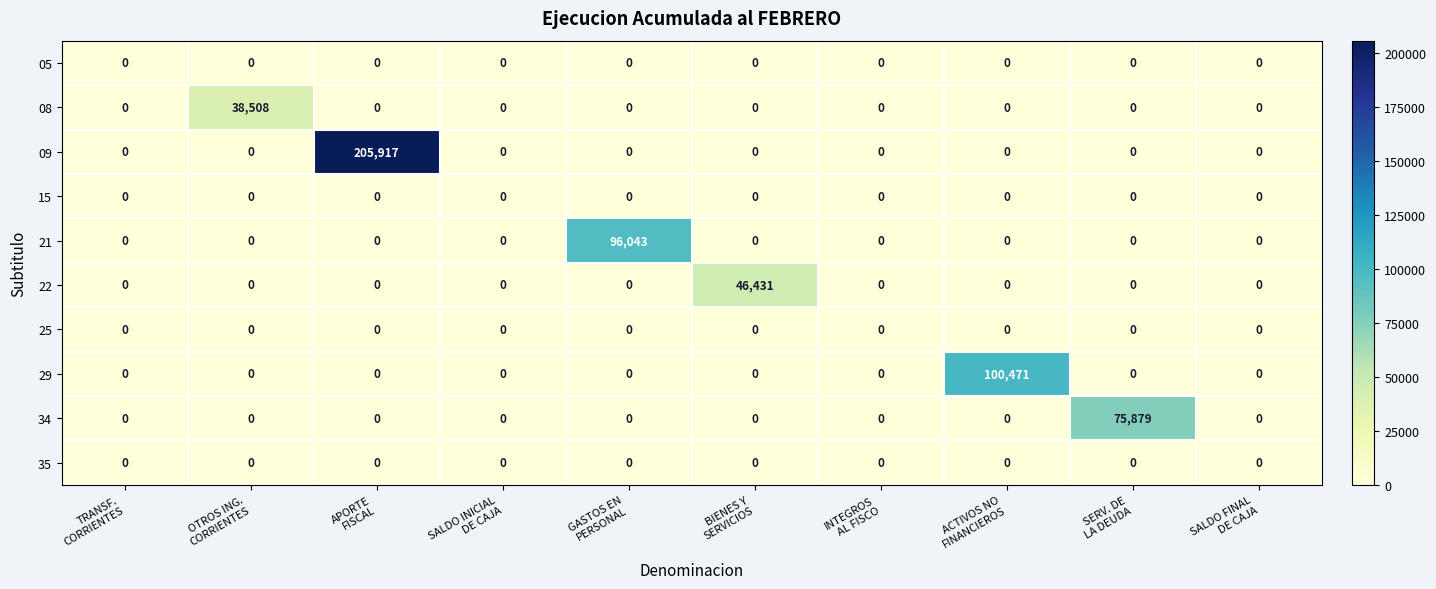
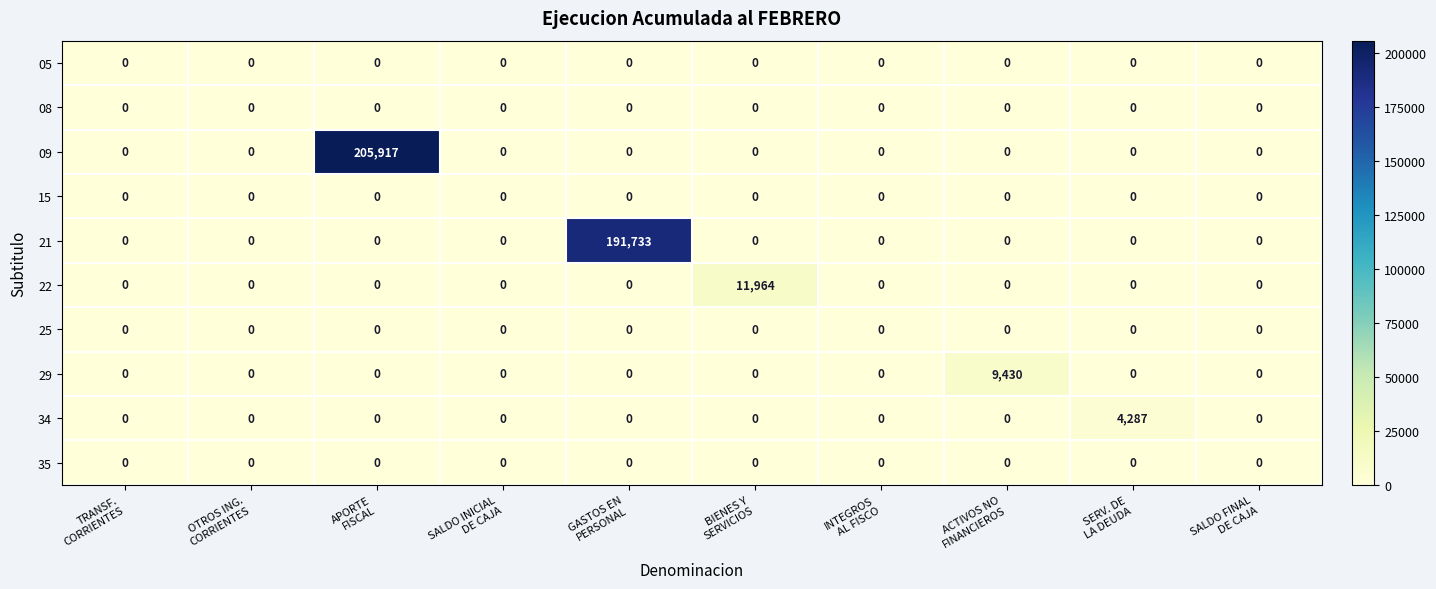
  {
    "05": {
      "TRANSF. CORRIENTES": "0",
      "OTROS ING. CORRIENTES": "0",
      "APORTE FISCAL": "0",
      "SALDO INICIAL DE CAJA": "0",
      "GASTOS EN PERSONAL": "0",
      "BIENES Y SERVICIOS": "0",
      "INTEGROS AL FISCO": "0",
      "ACTIVOS NO FINANCIEROS": "0",
      "SERV. DE LA DEUDA": "0",
      "SALDO FINAL DE CAJA": "0"
    },
    "08": {
      "TRANSF. CORRIENTES": "0",
-     "OTROS ING. CORRIENTES": "38,508",
+     "OTROS ING. CORRIENTES": "0",
      "APORTE FISCAL": "0",
      "SALDO INICIAL DE CAJA": "0",
      "GASTOS EN PERSONAL": "0",
      "BIENES Y SERVICIOS": "0",
      "INTEGROS AL FISCO": "0",
      "ACTIVOS NO FINANCIEROS": "0",
      "SERV. DE LA DEUDA": "0",
      "SALDO FINAL DE CAJA": "0"
    },
    "09": {
      "TRANSF. CORRIENTES": "0",
      "OTROS ING. CORRIENTES": "0",
      "APORTE FISCAL": "205,917",
      "SALDO INICIAL DE CAJA": "0",
      "GASTOS EN PERSONAL": "0",
      "BIENES Y SERVICIOS": "0",
      "INTEGROS AL FISCO": "0",
      "ACTIVOS NO FINANCIEROS": "0",
      "SERV. DE LA DEUDA": "0",
      "SALDO FINAL DE CAJA": "0"
    },
    "15": {
      "TRANSF. CORRIENTES": "0",
      "OTROS ING. CORRIENTES": "0",
      "APORTE FISCAL": "0",
      "SALDO INICIAL DE CAJA": "0",
      "GASTOS EN PERSONAL": "0",
      "BIENES Y SERVICIOS": "0",
      "INTEGROS AL FISCO": "0",
      "ACTIVOS NO FINANCIEROS": "0",
      "SERV. DE LA DEUDA": "0",
      "SALDO FINAL DE CAJA": "0"
    },
    "21": {
      "TRANSF. CORRIENTES": "0",
      "OTROS ING. CORRIENTES": "0",
      "APORTE FISCAL": "0",
      "SALDO INICIAL DE CAJA": "0",
-     "GASTOS EN PERSONAL": "96,043",
+     "GASTOS EN PERSONAL": "191,733",
      "BIENES Y SERVICIOS": "0",
      "INTEGROS AL FISCO": "0",
      "ACTIVOS NO FINANCIEROS": "0",
      "SERV. DE LA DEUDA": "0",
      "SALDO FINAL DE CAJA": "0"
    },
    "22": {
      "TRANSF. CORRIENTES": "0",
      "OTROS ING. CORRIENTES": "0",
      "APORTE FISCAL": "0",
      "SALDO INICIAL DE CAJA": "0",
      "GASTOS EN PERSONAL": "0",
-     "BIENES Y SERVICIOS": "46,431",
+     "BIENES Y SERVICIOS": "11,964",
      "INTEGROS AL FISCO": "0",
      "ACTIVOS NO FINANCIEROS": "0",
      "SERV. DE LA DEUDA": "0",
      "SALDO FINAL DE CAJA": "0"
    },
    "25": {
      "TRANSF. CORRIENTES": "0",
      "OTROS ING. CORRIENTES": "0",
      "APORTE FISCAL": "0",
      "SALDO INICIAL DE CAJA": "0",
      "GASTOS EN PERSONAL": "0",
      "BIENES Y SERVICIOS": "0",
      "INTEGROS AL FISCO": "0",
      "ACTIVOS NO FINANCIEROS": "0",
      "SERV. DE LA DEUDA": "0",
      "SALDO FINAL DE CAJA": "0"
    },
    "29": {
      "TRANSF. CORRIENTES": "0",
      "OTROS ING. CORRIENTES": "0",
      "APORTE FISCAL": "0",
      "SALDO INICIAL DE CAJA": "0",
      "GASTOS EN PERSONAL": "0",
      "BIENES Y SERVICIOS": "0",
      "INTEGROS AL FISCO": "0",
-     "ACTIVOS NO FINANCIEROS": "100,471",
+     "ACTIVOS NO FINANCIEROS": "9,430",
      "SERV. DE LA DEUDA": "0",
      "SALDO FINAL DE CAJA": "0"
    },
    "34": {
      "TRANSF. CORRIENTES": "0",
      "OTROS ING. CORRIENTES": "0",
      "APORTE FISCAL": "0",
      "SALDO INICIAL DE CAJA": "0",
      "GASTOS EN PERSONAL": "0",
      "BIENES Y SERVICIOS": "0",
      "INTEGROS AL FISCO": "0",
      "ACTIVOS NO FINANCIEROS": "0",
-     "SERV. DE LA DEUDA": "75,879",
+     "SERV. DE LA DEUDA": "4,287",
      "SALDO FINAL DE CAJA": "0"
    },
    "35": {
      "TRANSF. CORRIENTES": "0",
      "OTROS ING. CORRIENTES": "0",
      "APORTE FISCAL": "0",
      "SALDO INICIAL DE CAJA": "0",
      "GASTOS EN PERSONAL": "0",
      "BIENES Y SERVICIOS": "0",
      "INTEGROS AL FISCO": "0",
      "ACTIVOS NO FINANCIEROS": "0",
      "SERV. DE LA DEUDA": "0",
      "SALDO FINAL DE CAJA": "0"
    }
  }
